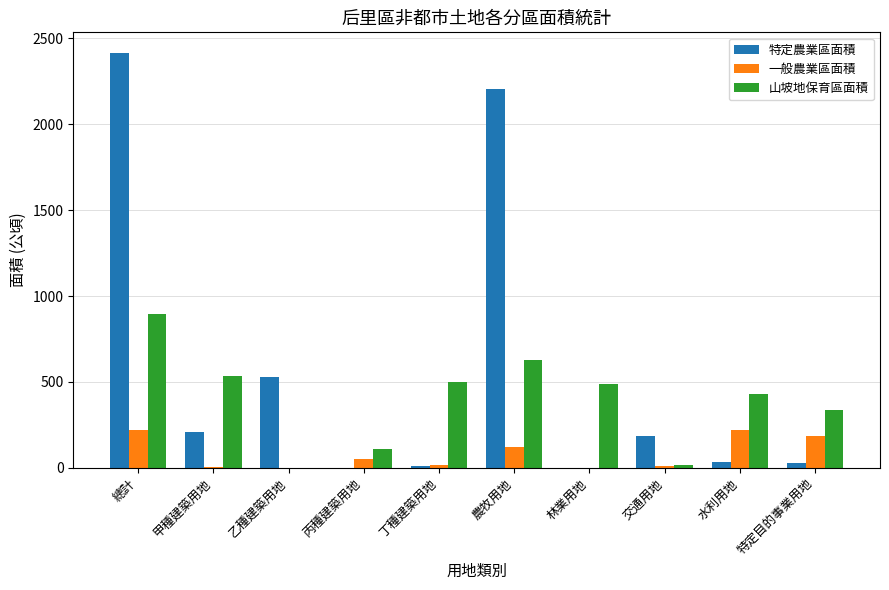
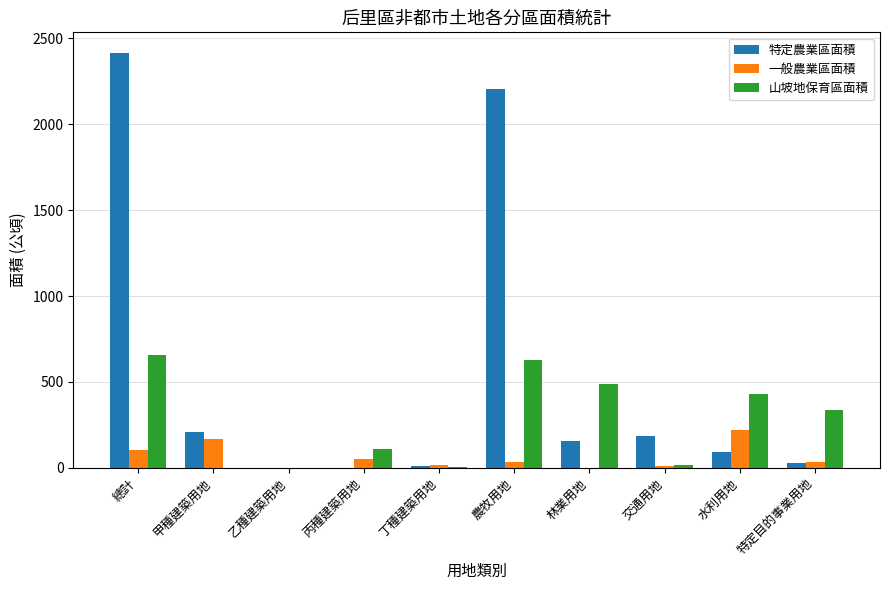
  {
    "特定農業區面積": {
      "總計": 2410,
      "甲種建築用地": 210,
-     "乙種建築用地": 530,
+     "乙種建築用地": 0,
      "丙種建築用地": 0,
      "農牧用地": 2200,
-     "林業用地": 0,
+     "林業用地": 160,
      "交通用地": 190,
-     "水利用地": 30,
+     "水利用地": 90,
      "特定目的事業用地": 30
    },
    "一般農業區面積": {
-     "總計": 220,
-     "甲種建築用地": 10,
+     "總計": 100,
+     "甲種建築用地": 170,
      "乙種建築用地": 0,
      "丙種建築用地": 50,
      "丁種建築用地": 20,
-     "農牧用地": 120,
+     "農牧用地": 30,
      "水利用地": 220,
-     "特定目的事業用地": 180
+     "特定目的事業用地": 40
    },
    "山坡地保育區面積": {
-     "總計": 900,
-     "甲種建築用地": 540,
+     "總計": 650,
+     "甲種建築用地": 0,
      "乙種建築用地": 0,
      "丙種建築用地": 110,
-     "丁種建築用地": 500,
+     "丁種建築用地": 10,
      "農牧用地": 630,
      "林業用地": 490,
      "交通用地": 20,
      "水利用地": 430,
      "特定目的事業用地": 340
    }
  }
